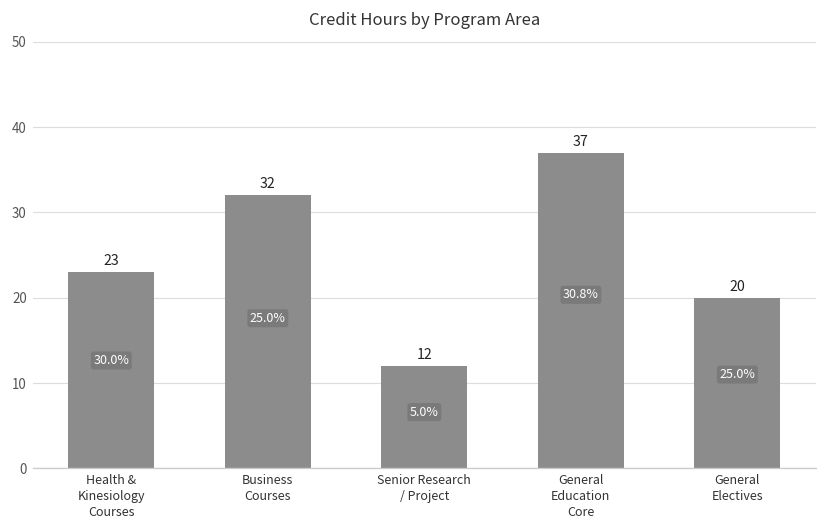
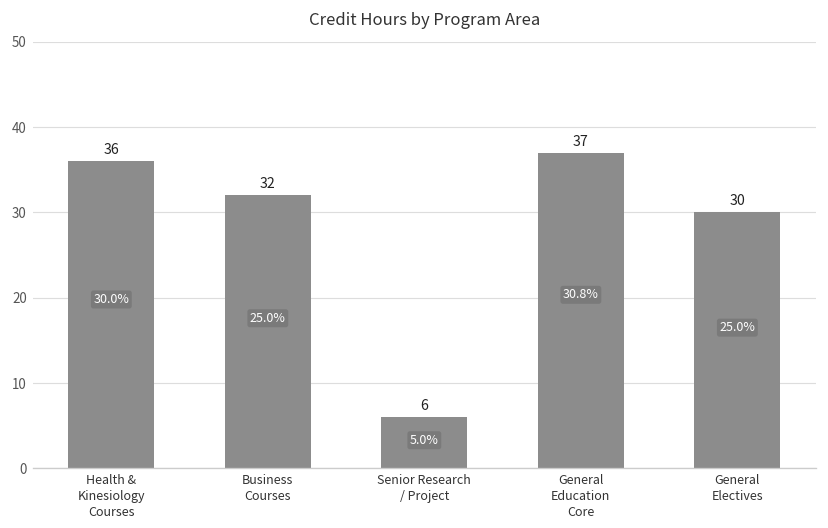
  {
-   "Health & Kinesiology Courses": 23,
+   "Health & Kinesiology Courses": 36,
    "Business Courses": 32,
-   "Senior Research / Project": 12,
+   "Senior Research / Project": 6,
    "General Education Core": 37,
-   "General Electives": 20
+   "General Electives": 30
  }
